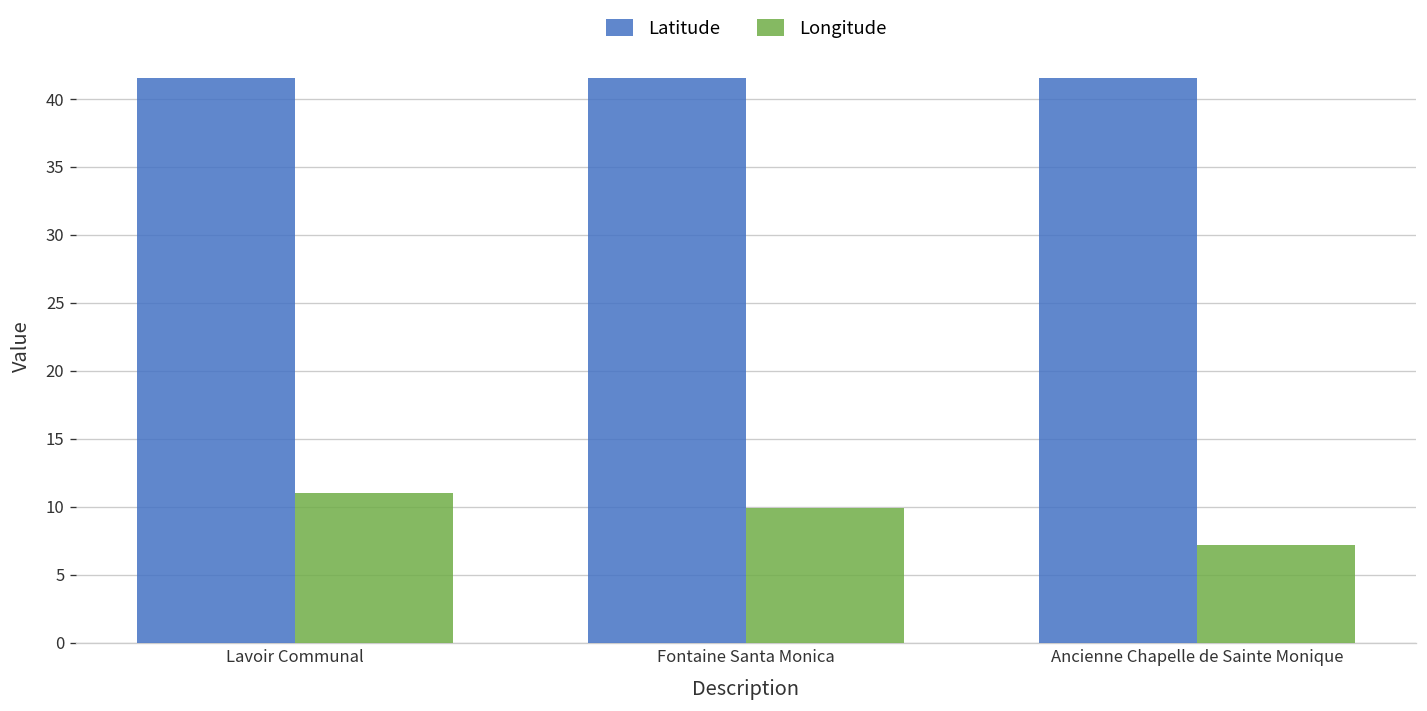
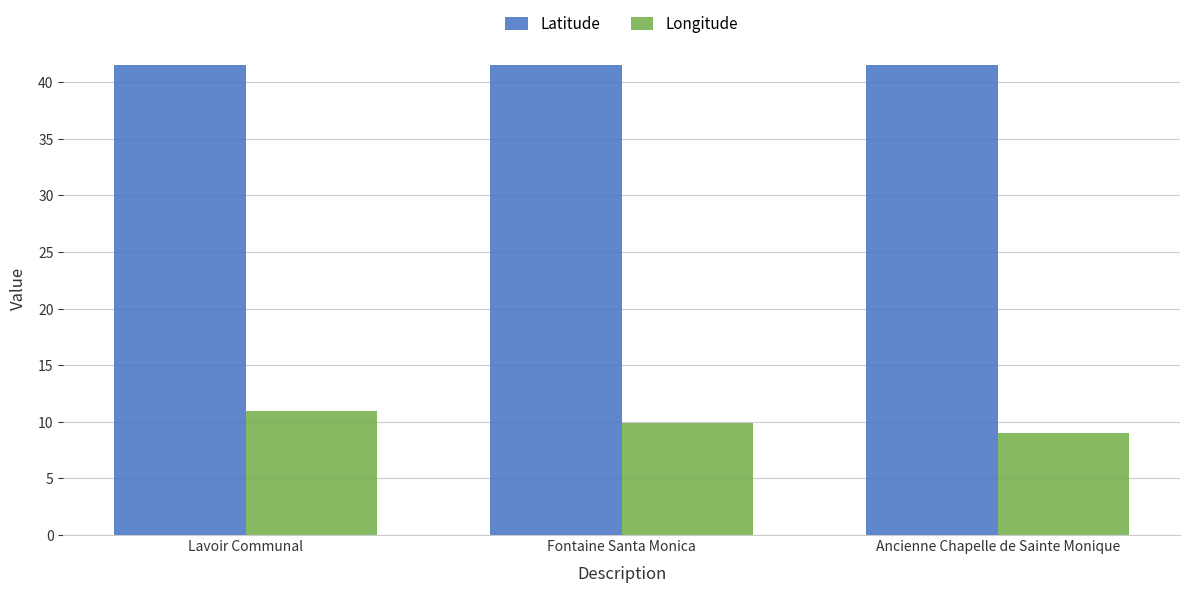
  {
    "Latitude": {
      "Lavoir Communal": 41.5,
      "Fontaine Santa Monica": 41.5,
      "Ancienne Chapelle de Sainte Monique": 41.5
    },
    "Longitude": {
      "Lavoir Communal": 11.0,
      "Fontaine Santa Monica": 9.9,
-     "Ancienne Chapelle de Sainte Monique": 7.2
+     "Ancienne Chapelle de Sainte Monique": 9.0
    }
  }
